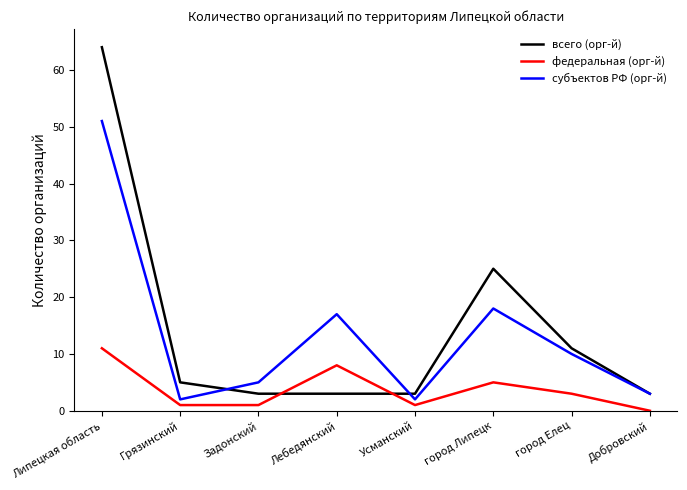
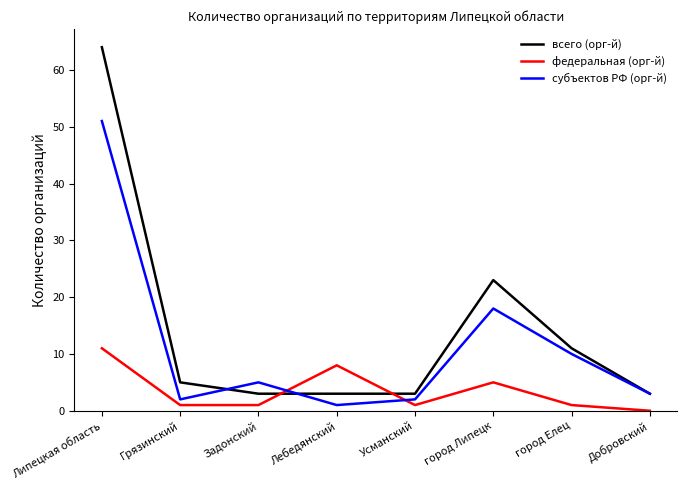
  {
    "всего (орг-й)": {
      "Липецкая область": 64,
      "Грязинский": 5,
      "Задонский": 3,
      "Лебедянский": 3,
      "Усманский": 3,
-     "город Липецк": 25,
+     "город Липецк": 23,
      "город Елец": 11
    },
    "федеральная (орг-й)": {
      "Липецкая область": 11,
      "Грязинский": 1,
      "Задонский": 1,
      "Лебедянский": 8,
      "Усманский": 1,
      "город Липецк": 5,
-     "город Елец": 3,
+     "город Елец": 1,
      "Добровский": 0
    },
    "субъектов РФ (орг-й)": {
      "Липецкая область": 51,
      "Грязинский": 2,
      "Задонский": 5,
-     "Лебедянский": 17,
+     "Лебедянский": 1,
      "Усманский": 2,
      "город Липецк": 18,
      "город Елец": 10
    }
  }
